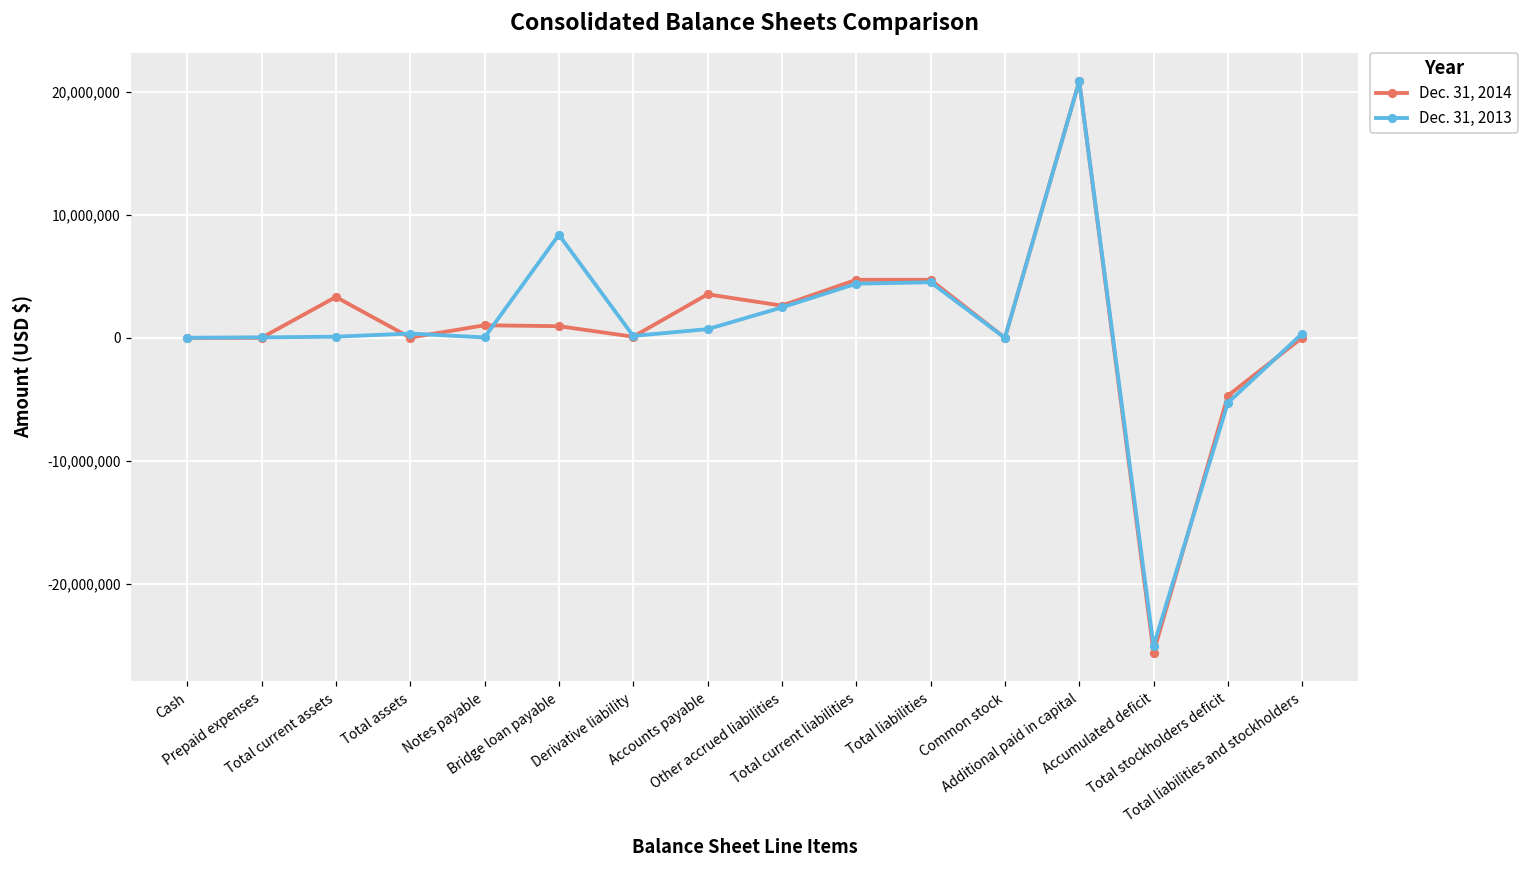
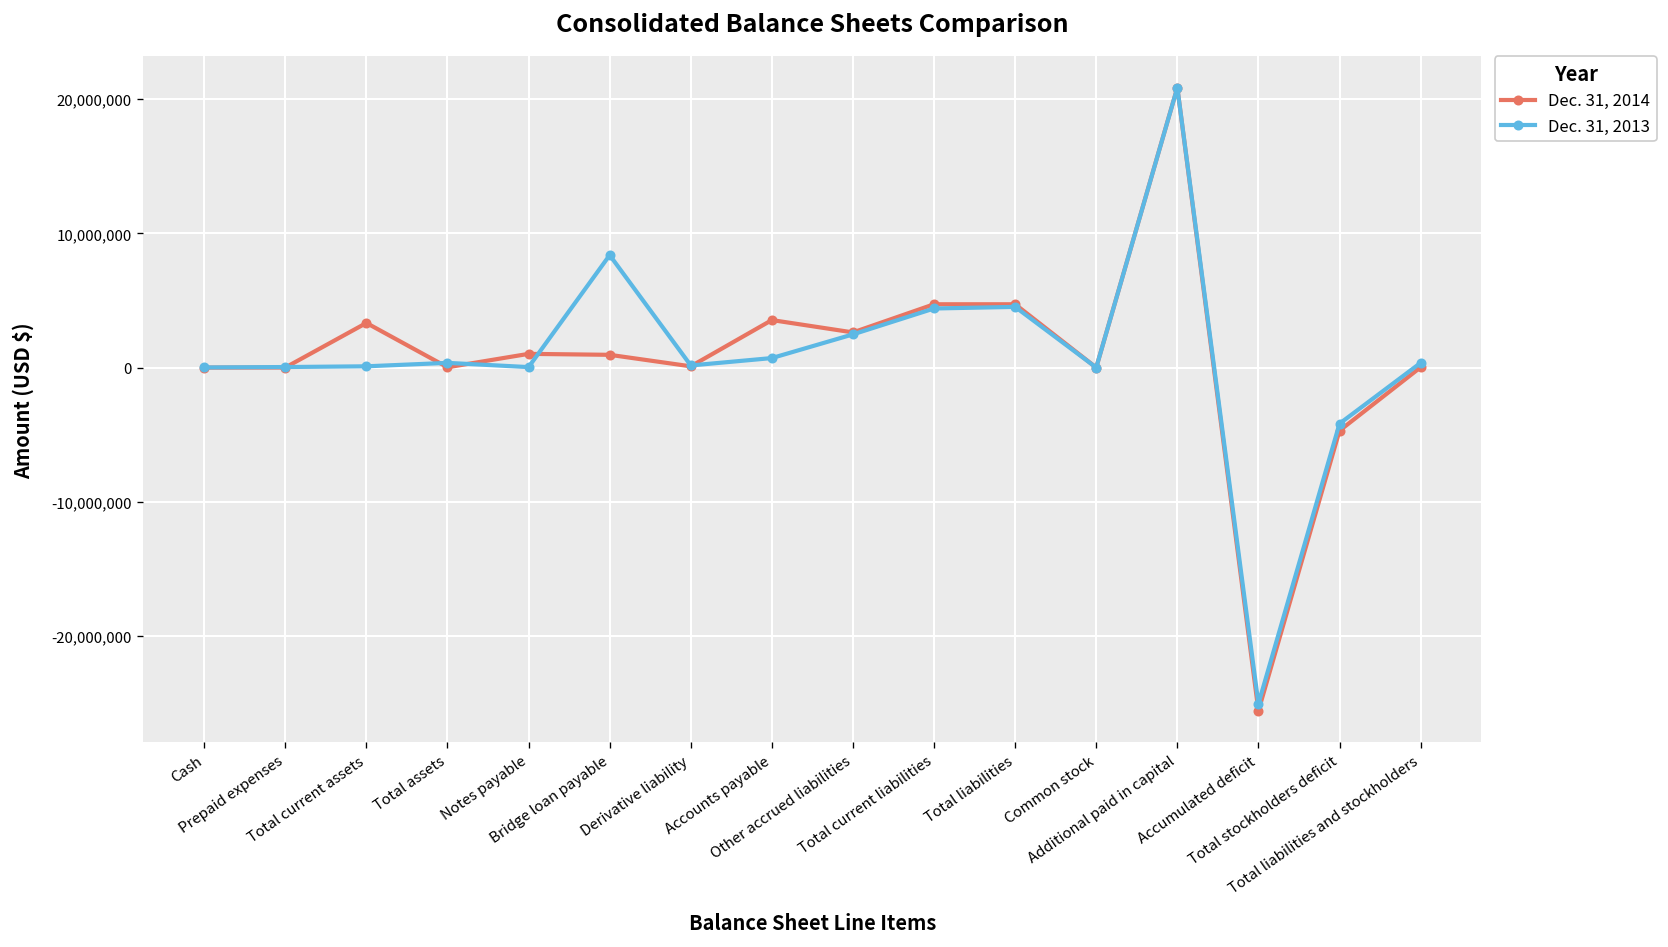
  {
    "Dec. 31, 2014": {
      "Total current assets": "3,300,000",
      "Total assets": "0",
      "Notes payable": "1,000,000",
      "Bridge loan payable": "1,000,000",
      "Accounts payable": "3,500,000",
      "Total current liabilities": "4,700,000",
      "Accumulated deficit": "-25,600,000",
      "Total stockholders deficit": "-4,700,000",
      "Total liabilities and stockholders": "0"
    },
    "Dec. 31, 2013": {
      "Total current assets": "100,000",
      "Total assets": "400,000",
      "Notes payable": "0",
      "Bridge loan payable": "8,400,000",
      "Accounts payable": "700,000",
      "Total current liabilities": "4,400,000",
      "Accumulated deficit": "-25,000,000",
-     "Total stockholders deficit": "-5,300,000",
+     "Total stockholders deficit": "-4,200,000",
      "Total liabilities and stockholders": "400,000"
    }
  }
